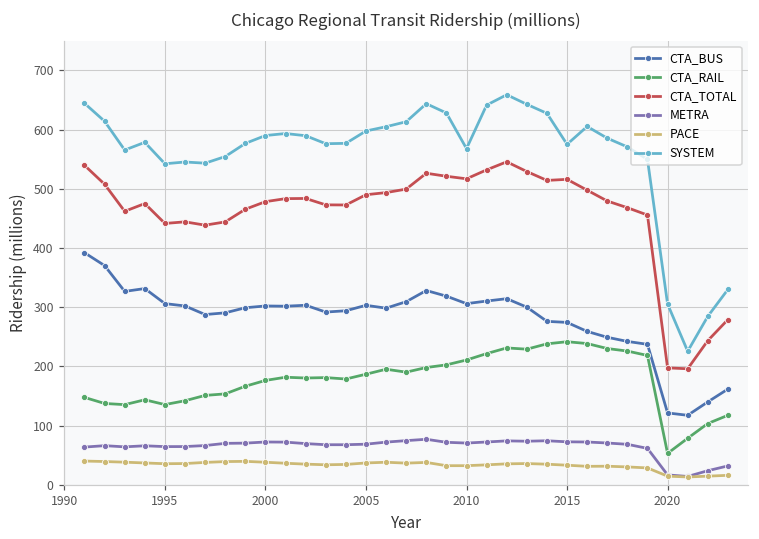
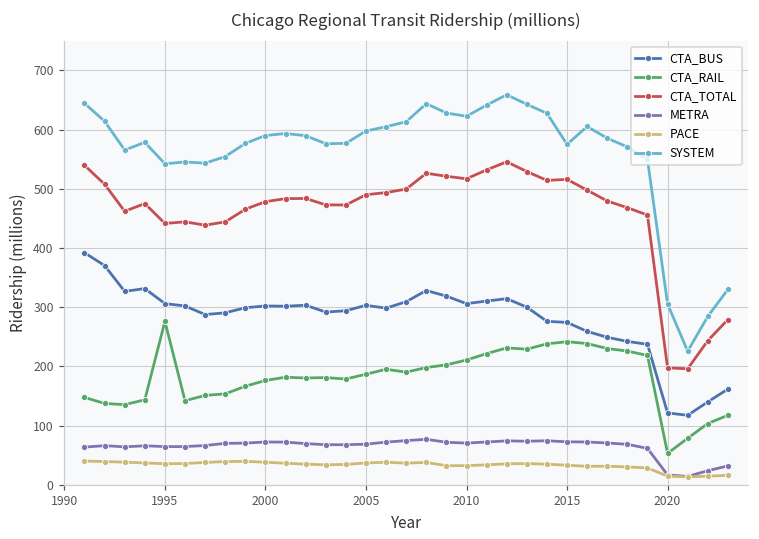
  {
    "CTA_RAIL": {
-     "1995": 140,
+     "1995": 280,
      "2000": 180,
      "2005": 190,
      "2010": 210,
      "2015": 240,
      "2020": 50
    },
    "CTA_TOTAL": {
      "1995": 440,
      "2000": 480,
      "2005": 490,
      "2010": 520,
      "2015": 520,
      "2020": 200
    },
    "PACE": {
      "1995": 40,
      "2000": 40,
      "2005": 40,
      "2010": 30,
      "2015": 30
    },
    "SYSTEM": {
      "1995": 540,
      "2000": 590,
      "2005": 600,
-     "2010": 570,
+     "2010": 620,
      "2015": 580,
      "2020": 310
    }
  }
